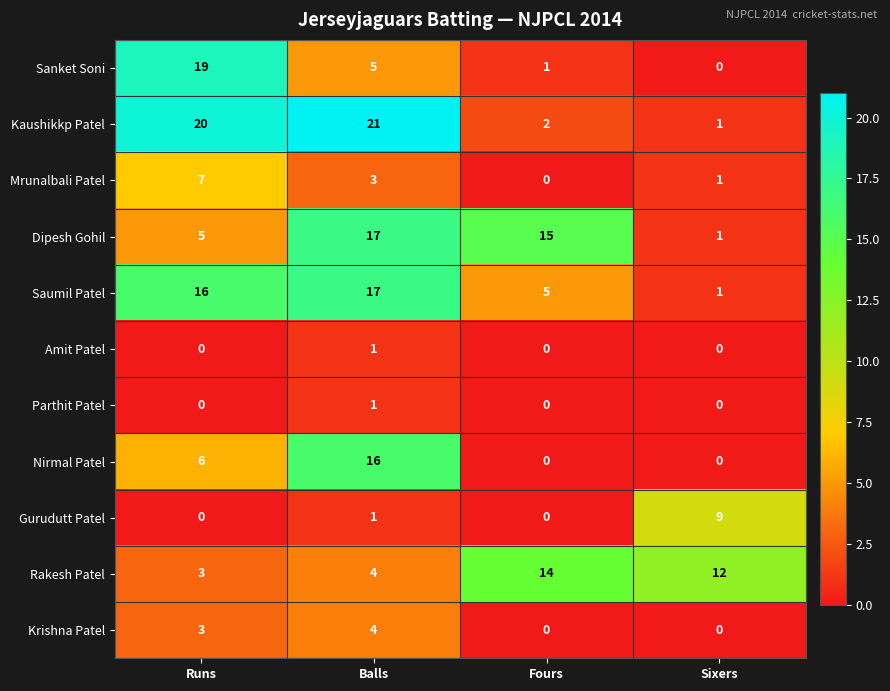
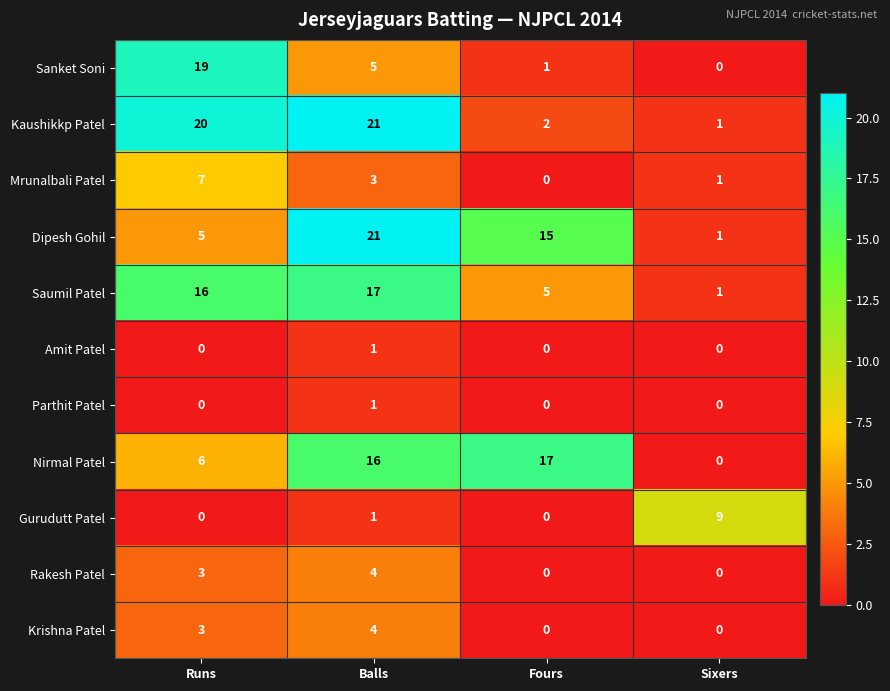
  {
    "Sanket Soni": {
      "Runs": 19,
      "Balls": 5,
      "Fours": 1,
      "Sixers": 0
    },
    "Kaushikkp Patel": {
      "Runs": 20,
      "Balls": 21,
      "Fours": 2,
      "Sixers": 1
    },
    "Mrunalbali Patel": {
      "Runs": 7,
      "Balls": 3,
      "Fours": 0,
      "Sixers": 1
    },
    "Dipesh Gohil": {
      "Runs": 5,
-     "Balls": 17,
+     "Balls": 21,
      "Fours": 15,
      "Sixers": 1
    },
    "Saumil Patel": {
      "Runs": 16,
      "Balls": 17,
      "Fours": 5,
      "Sixers": 1
    },
    "Amit Patel": {
      "Runs": 0,
      "Balls": 1,
      "Fours": 0,
      "Sixers": 0
    },
    "Parthit Patel": {
      "Runs": 0,
      "Balls": 1,
      "Fours": 0,
      "Sixers": 0
    },
    "Nirmal Patel": {
      "Runs": 6,
      "Balls": 16,
-     "Fours": 0,
+     "Fours": 17,
      "Sixers": 0
    },
    "Gurudutt Patel": {
      "Runs": 0,
      "Balls": 1,
      "Fours": 0,
      "Sixers": 9
    },
    "Rakesh Patel": {
      "Runs": 3,
      "Balls": 4,
-     "Fours": 14,
-     "Sixers": 12
+     "Fours": 0,
+     "Sixers": 0
    },
    "Krishna Patel": {
      "Runs": 3,
      "Balls": 4,
      "Fours": 0,
      "Sixers": 0
    }
  }
